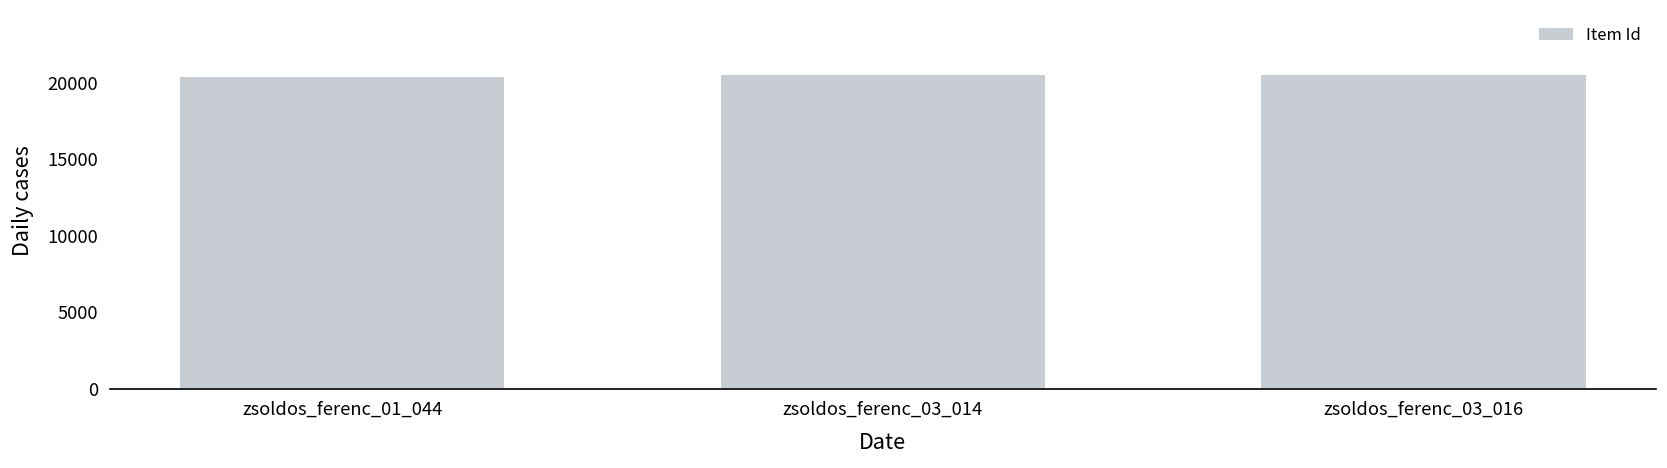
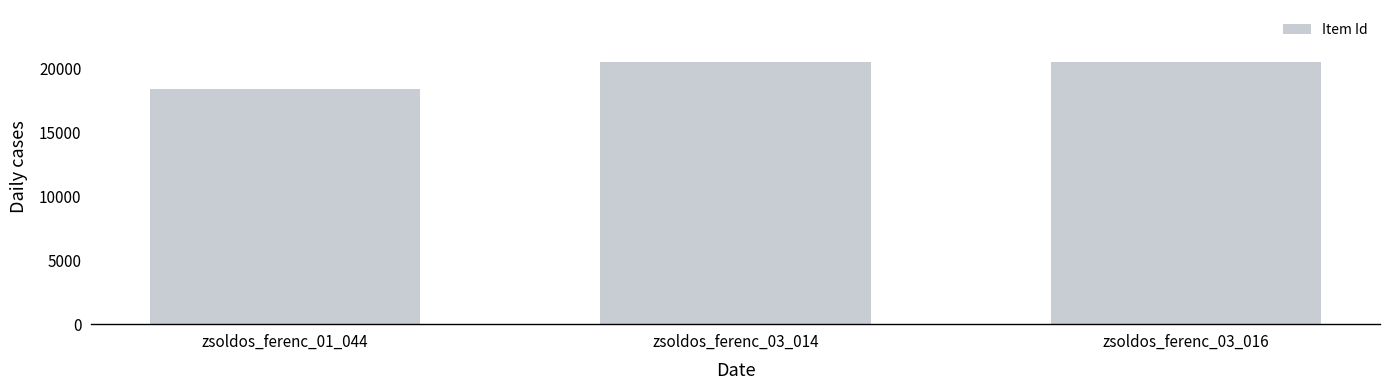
  {
-   "zsoldos_ferenc_01_044": 20400,
+   "zsoldos_ferenc_01_044": 18400,
    "zsoldos_ferenc_03_014": 20500,
    "zsoldos_ferenc_03_016": 20500
  }
